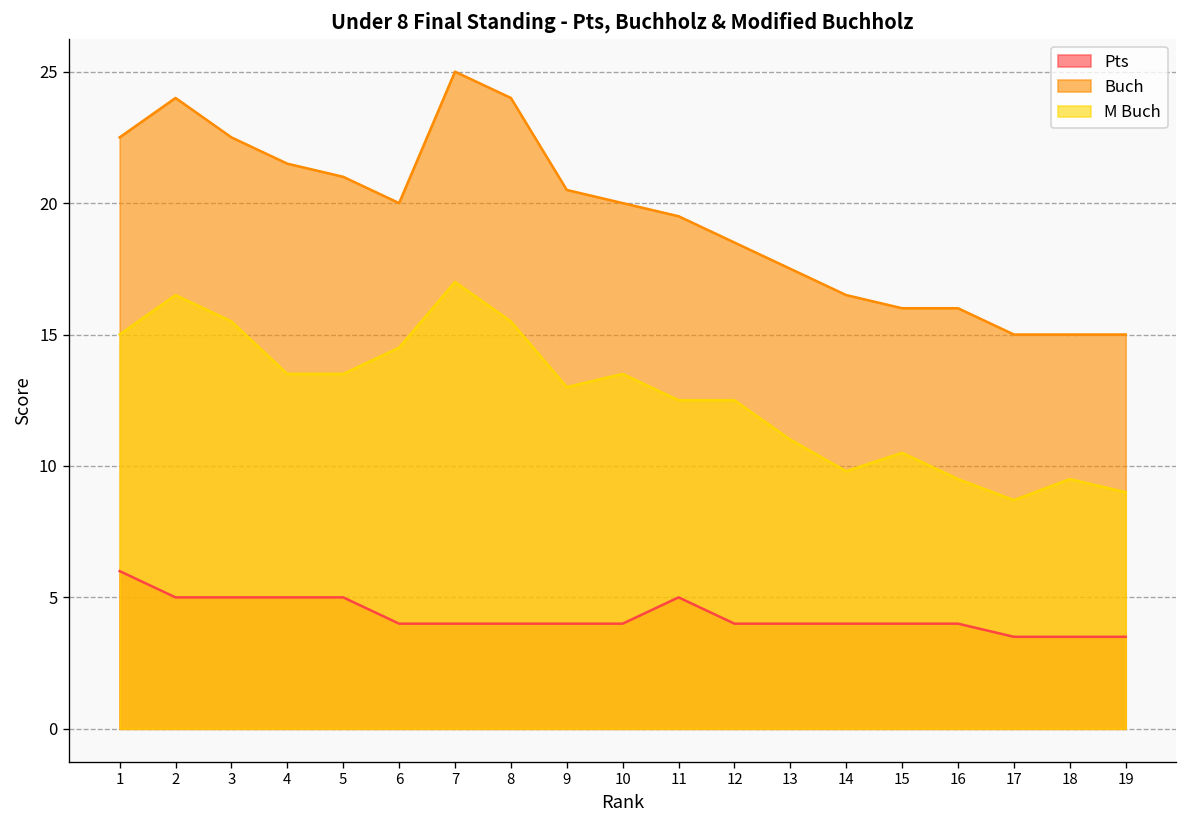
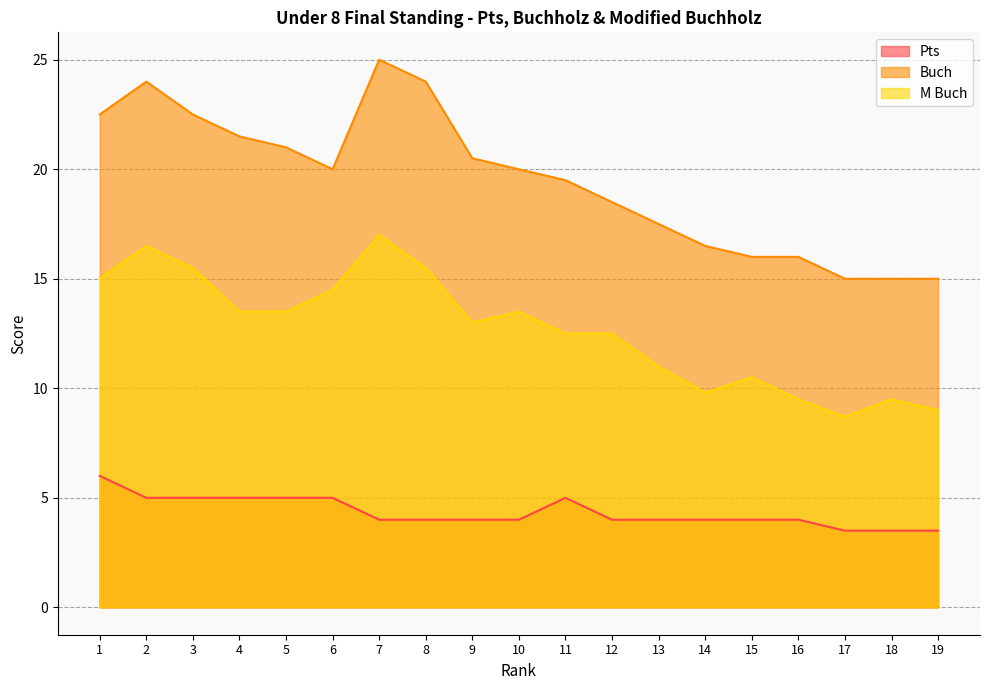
  {
    "Pts": {
      "1": 6,
      "2": 5,
      "3": 5,
      "4": 5,
      "5": 5,
-     "6": 4,
+     "6": 5,
      "7": 4,
      "8": 4,
      "9": 4,
      "10": 4,
      "11": 5,
      "12": 4,
      "13": 4,
      "14": 4,
      "15": 4,
      "16": 4,
      "17": 3.5,
      "18": 3.5,
      "19": 3.5
    },
    "Buch": {
      "1": 22.5,
      "2": 24,
      "3": 22.5,
      "4": 21.5,
      "5": 21,
      "6": 20,
      "7": 25,
      "8": 24,
      "9": 20.5,
      "10": 20,
      "11": 19.5,
      "12": 18.5,
      "13": 17.5,
      "14": 16.5,
      "15": 16,
      "16": 16,
      "17": 15,
      "18": 15,
      "19": 15
    },
    "M Buch": {
      "1": 15,
      "2": 16.5,
      "3": 15.5,
      "4": 13.5,
      "5": 13.5,
      "6": 14.5,
      "7": 17,
      "8": 15.5,
      "9": 13,
      "10": 13.5,
      "11": 12.5,
      "12": 12.5,
      "13": 11,
      "14": 9.8,
      "15": 10.5,
      "16": 9.5,
      "17": 8.7,
      "18": 9.5,
      "19": 9
    }
  }
